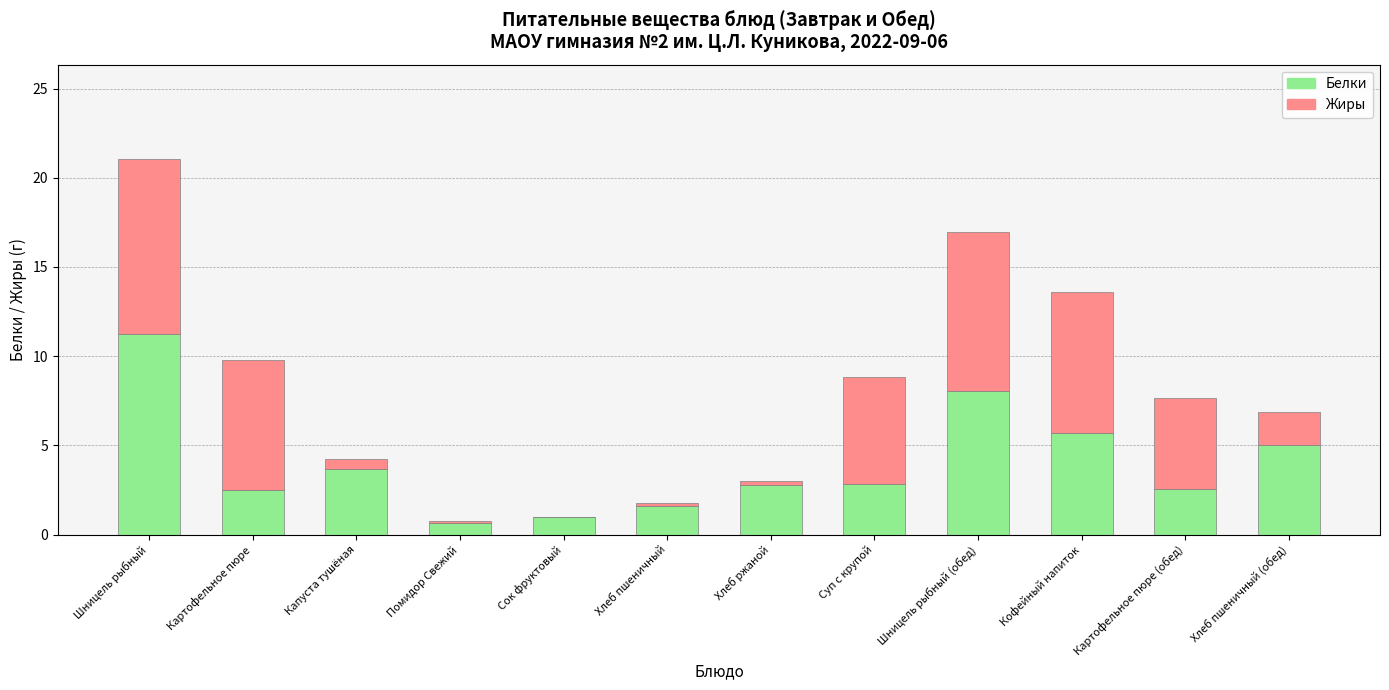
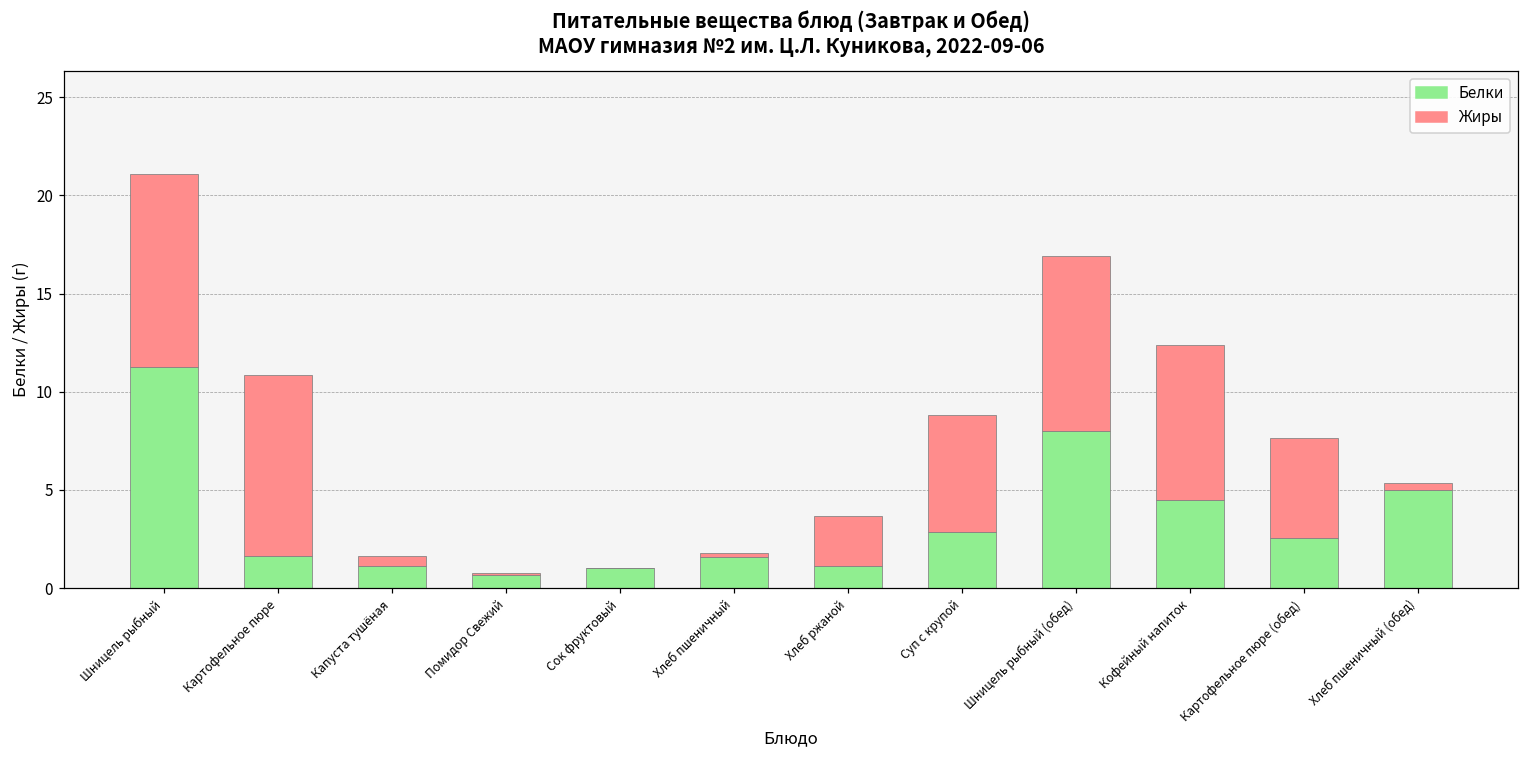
  {
    "Белки": {
      "Шницель рыбный": 11.3,
-     "Картофельное пюре": 2.5,
-     "Капуста тушёная": 3.7,
+     "Картофельное пюре": 1.6,
+     "Капуста тушёная": 1.1,
      "Помидор Свежий": 0.7,
      "Сок фруктовый": 1.0,
      "Хлеб пшеничный": 1.6,
-     "Хлеб ржаной": 2.8,
+     "Хлеб ржаной": 1.1,
      "Суп с крупой": 2.8,
      "Шницель рыбный (обед)": 8.0,
-     "Кофейный напиток": 5.7,
+     "Кофейный напиток": 4.5,
      "Картофельное пюре (обед)": 2.6,
      "Хлеб пшеничный (обед)": 5.0
    },
    "Жиры": {
      "Шницель рыбный": 9.8,
-     "Картофельное пюре": 7.3,
+     "Картофельное пюре": 9.3,
      "Капуста тушёная": 0.5,
      "Сок фруктовый": 0.0,
      "Хлеб пшеничный": 0.2,
-     "Хлеб ржаной": 0.2,
+     "Хлеб ржаной": 2.5,
      "Суп с крупой": 6.0,
      "Шницель рыбный (обед)": 8.9,
      "Кофейный напиток": 7.9,
      "Картофельное пюре (обед)": 5.1,
-     "Хлеб пшеничный (обед)": 1.8
+     "Хлеб пшеничный (обед)": 0.4
    }
  }
